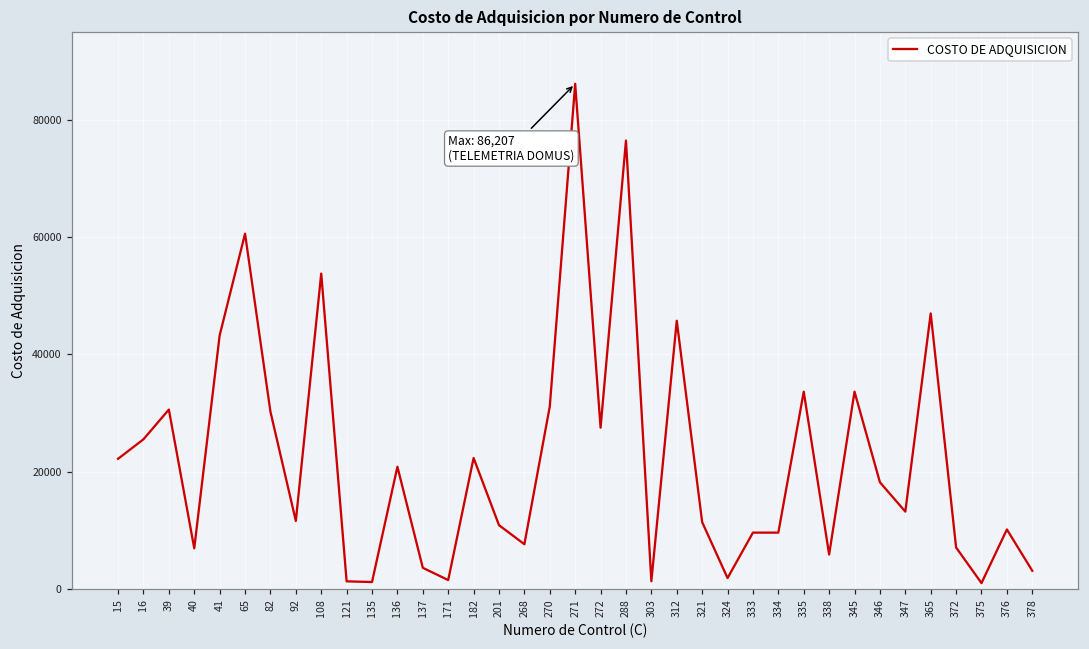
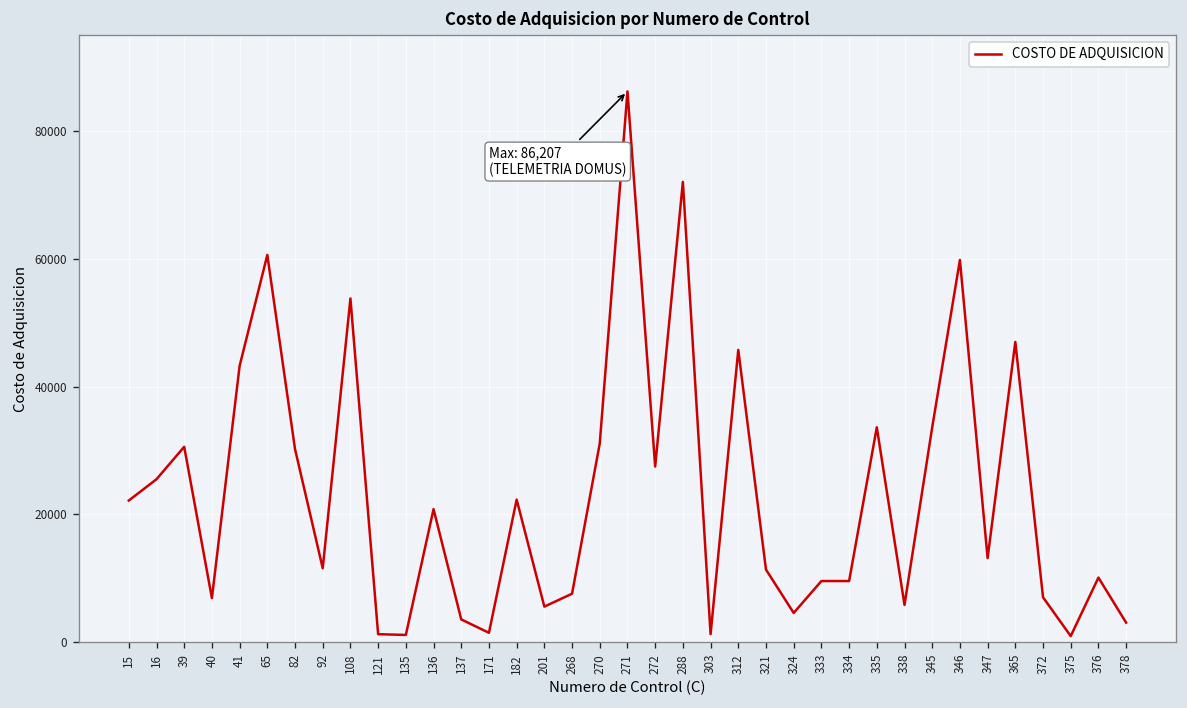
  {
    "15": 22000,
    "16": 26000,
    "39": 31000,
    "40": 7000,
    "41": 43000,
    "65": 61000,
    "82": 30000,
    "92": 12000,
    "108": 54000,
    "121": 1000,
    "135": 1000,
    "136": 21000,
    "137": 4000,
    "171": 1000,
    "182": 22000,
-   "201": 11000,
+   "201": 6000,
    "268": 8000,
    "270": 31000,
    "272": 28000,
-   "288": 77000,
+   "288": 72000,
    "303": 1000,
    "312": 46000,
    "321": 11000,
-   "324": 2000,
+   "324": 5000,
    "333": 10000,
    "334": 10000,
    "335": 34000,
    "338": 6000,
    "345": 34000,
-   "346": 18000,
+   "346": 60000,
    "347": 13000,
    "365": 47000,
    "372": 7000,
    "375": 1000,
    "376": 10000,
    "378": 3000
  }
